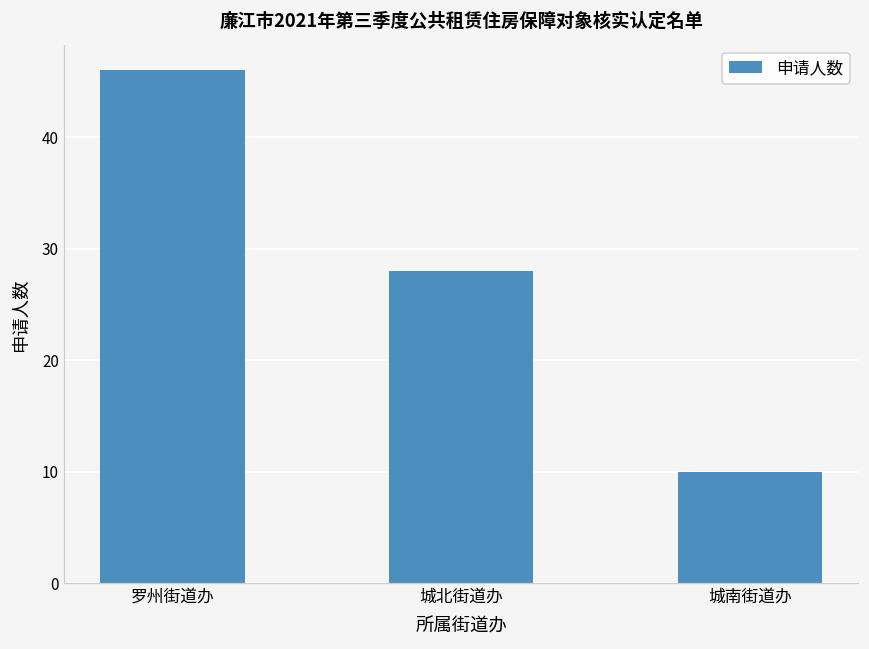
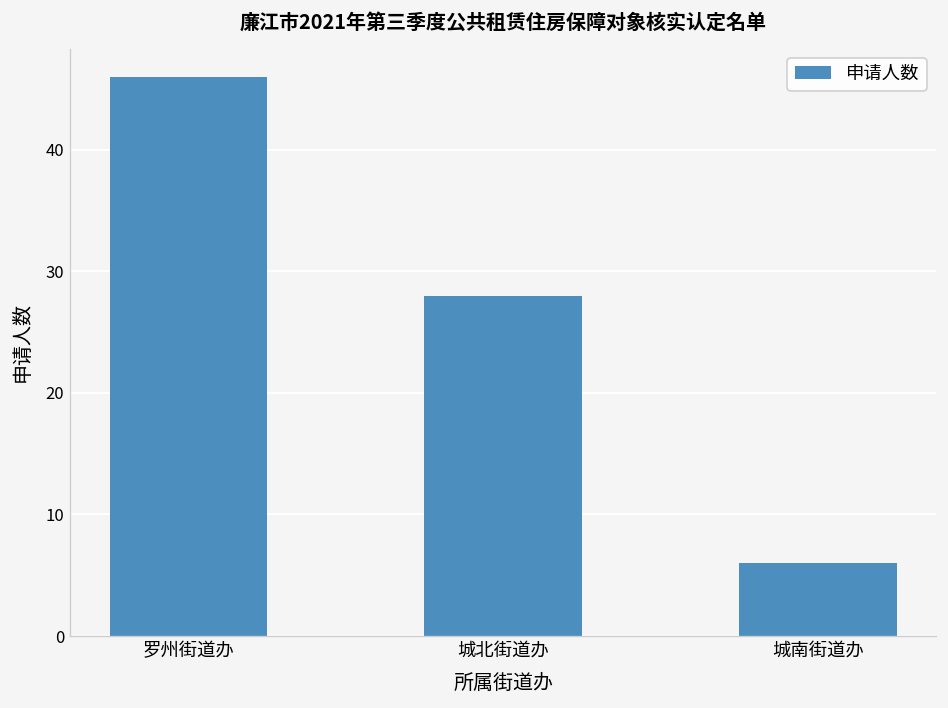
  {
    "罗州街道办": 46,
    "城北街道办": 28,
-   "城南街道办": 10
+   "城南街道办": 6
  }
